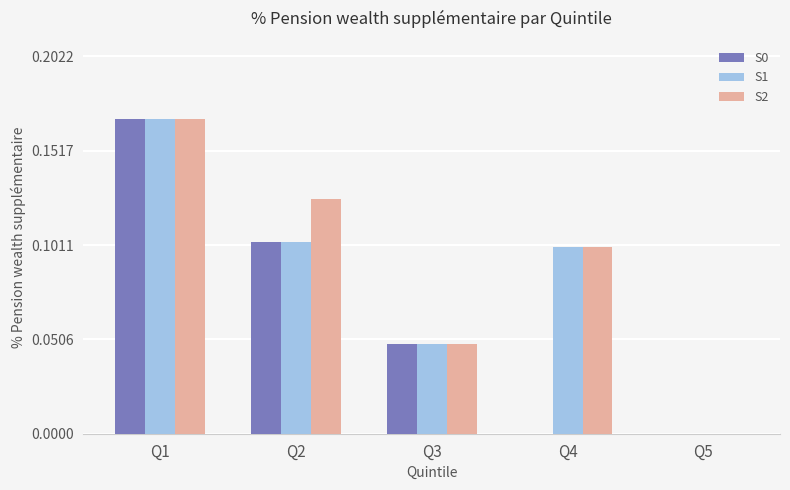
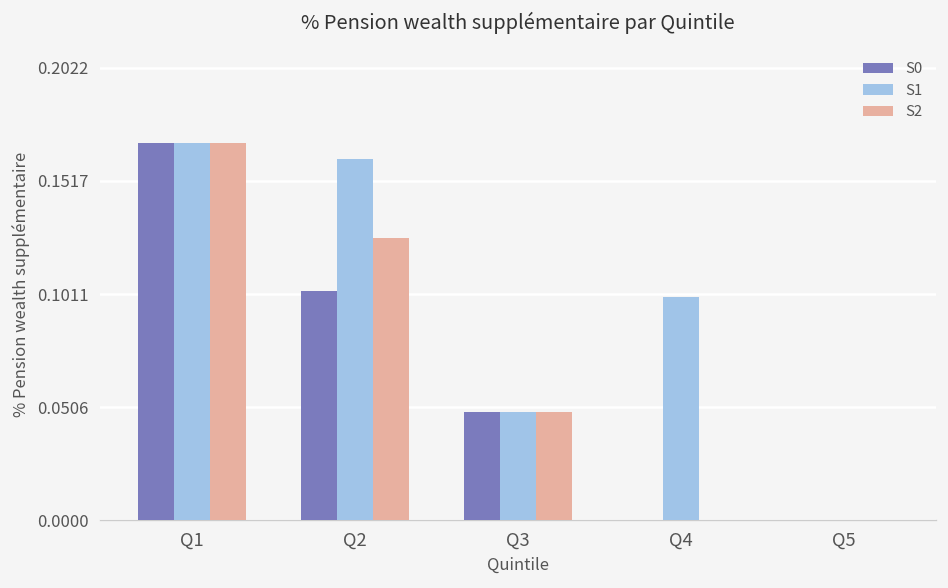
  {
    "S0": {
      "Q1": 0.169,
      "Q2": 0.103,
      "Q3": 0.048,
      "Q4": 0.000,
      "Q5": 0.000
    },
    "S1": {
      "Q1": 0.169,
-     "Q2": 0.103,
+     "Q2": 0.161,
      "Q3": 0.048,
      "Q4": 0.100,
      "Q5": 0.000
    },
    "S2": {
      "Q1": 0.169,
      "Q2": 0.126,
      "Q3": 0.048,
-     "Q4": 0.1,
+     "Q4": 0.0,
      "Q5": 0.0
    }
  }
